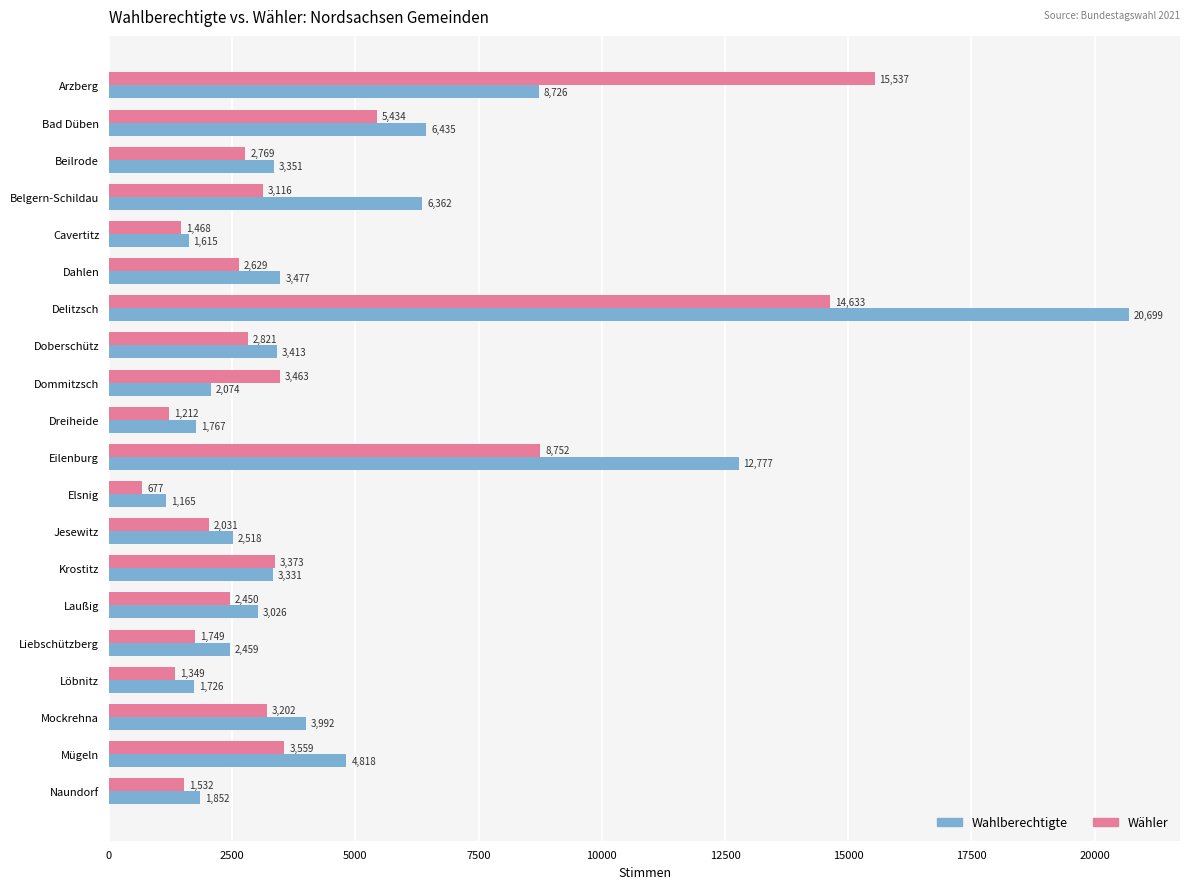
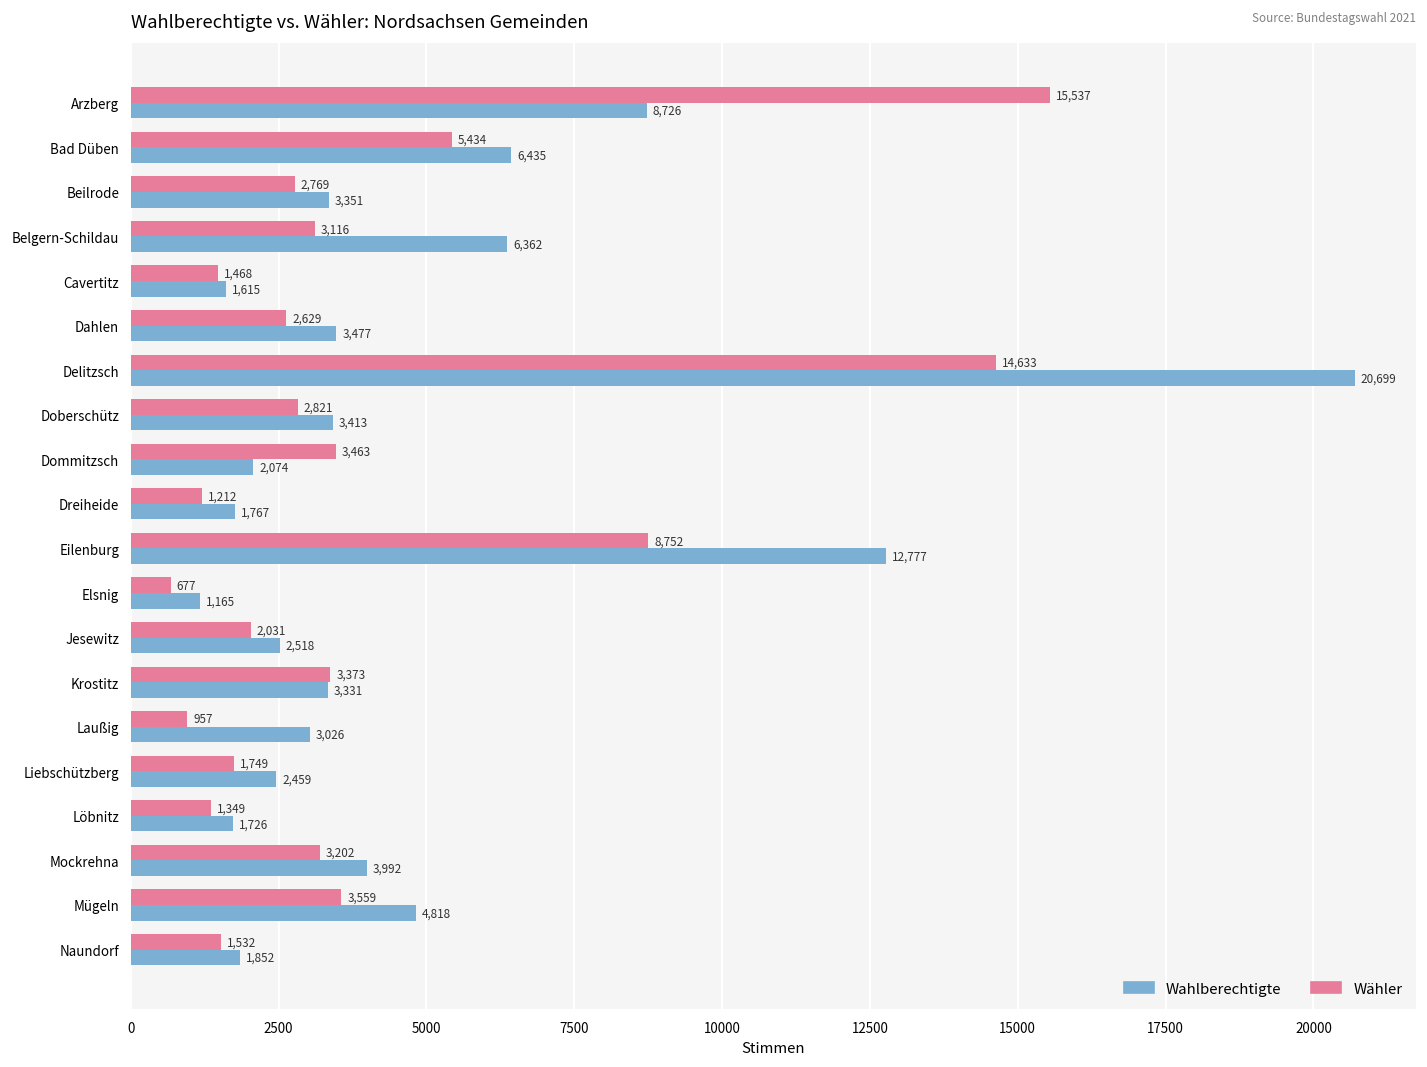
  {
    "Wahlberechtigte": {
      "Arzberg": "8,726",
      "Bad Düben": "6,435",
      "Beilrode": "3,351",
      "Belgern-Schildau": "6,362",
      "Cavertitz": "1,615",
      "Dahlen": "3,477",
      "Delitzsch": "20,699",
      "Doberschütz": "3,413",
      "Dommitzsch": "2,074",
      "Dreiheide": "1,767",
      "Eilenburg": "12,777",
      "Elsnig": "1,165",
      "Jesewitz": "2,518",
      "Krostitz": "3,331",
      "Laußig": "3,026",
      "Liebschützberg": "2,459",
      "Löbnitz": "1,726",
      "Mockrehna": "3,992",
      "Mügeln": "4,818",
      "Naundorf": "1,852"
    },
    "Wähler": {
      "Arzberg": "15,537",
      "Bad Düben": "5,434",
      "Beilrode": "2,769",
      "Belgern-Schildau": "3,116",
      "Cavertitz": "1,468",
      "Dahlen": "2,629",
      "Delitzsch": "14,633",
      "Doberschütz": "2,821",
      "Dommitzsch": "3,463",
      "Dreiheide": "1,212",
      "Eilenburg": "8,752",
      "Elsnig": "677",
      "Jesewitz": "2,031",
      "Krostitz": "3,373",
-     "Laußig": "2,450",
+     "Laußig": "957",
      "Liebschützberg": "1,749",
      "Löbnitz": "1,349",
      "Mockrehna": "3,202",
      "Mügeln": "3,559",
      "Naundorf": "1,532"
    }
  }
